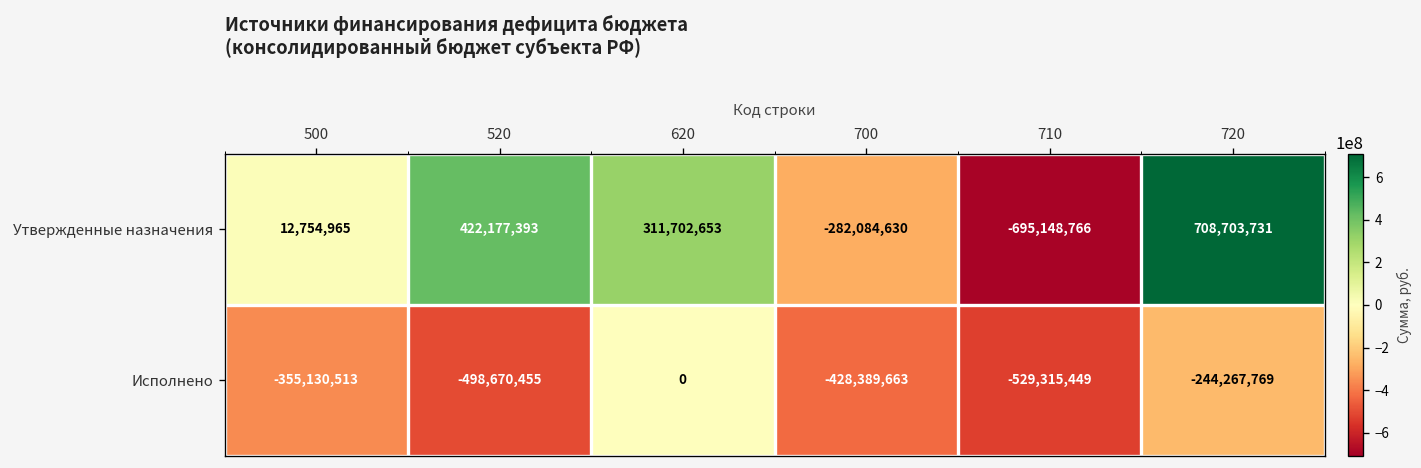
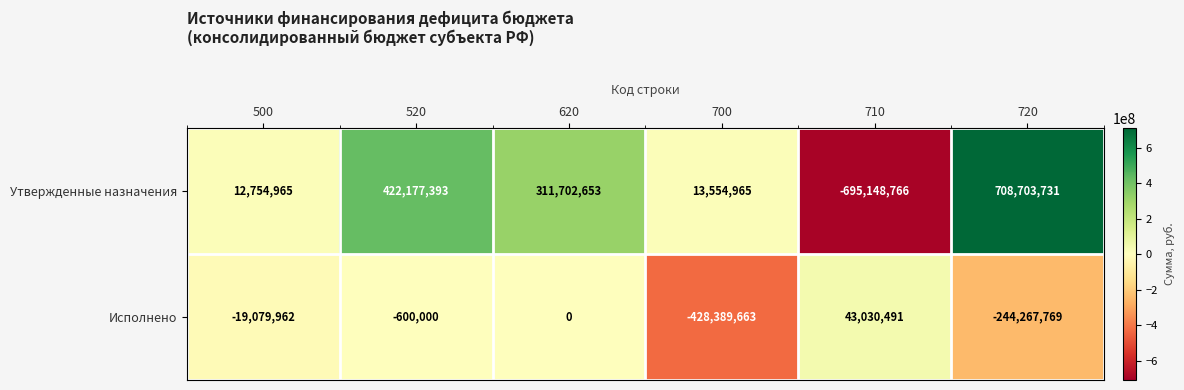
  {
    "Утвержденные назначения": {
      "500": "12,754,965",
      "520": "422,177,393",
      "620": "311,702,653",
-     "700": "-282,084,630",
+     "700": "13,554,965",
      "710": "-695,148,766",
      "720": "708,703,731"
    },
    "Исполнено": {
-     "500": "-355,130,513",
-     "520": "-498,670,455",
+     "500": "-19,079,962",
+     "520": "-600,000",
      "620": "0",
      "700": "-428,389,663",
-     "710": "-529,315,449",
+     "710": "43,030,491",
      "720": "-244,267,769"
    }
  }
